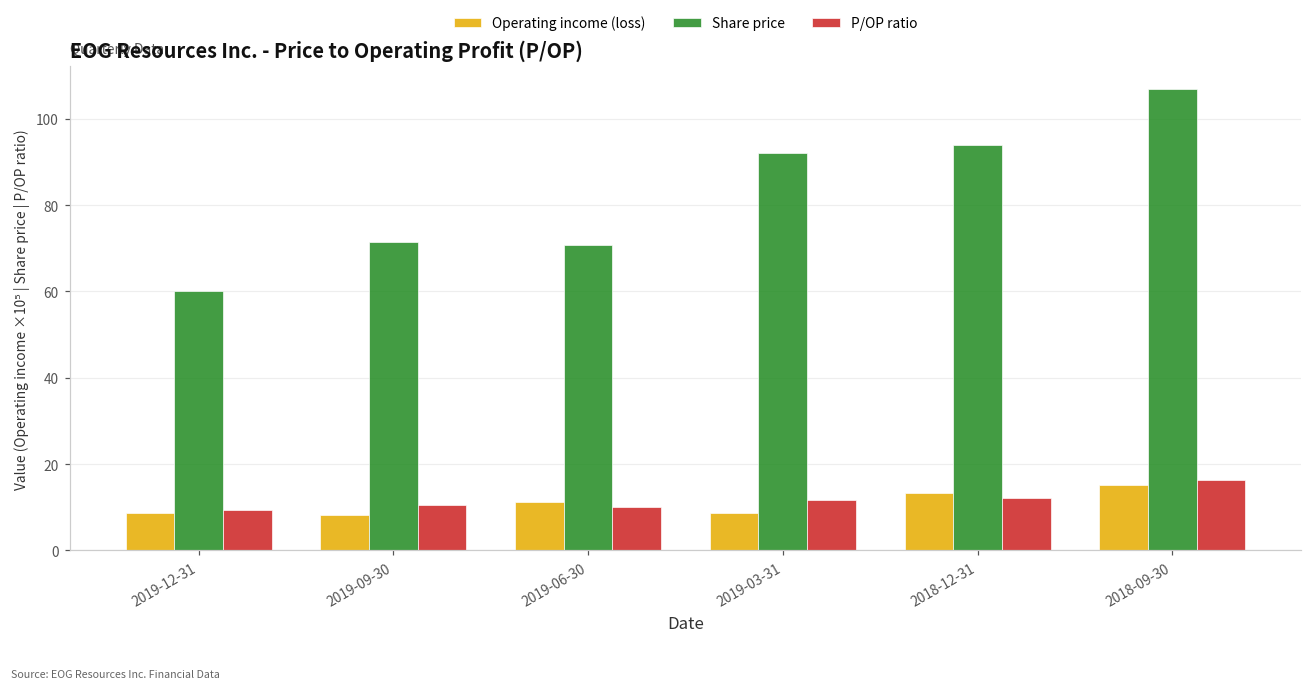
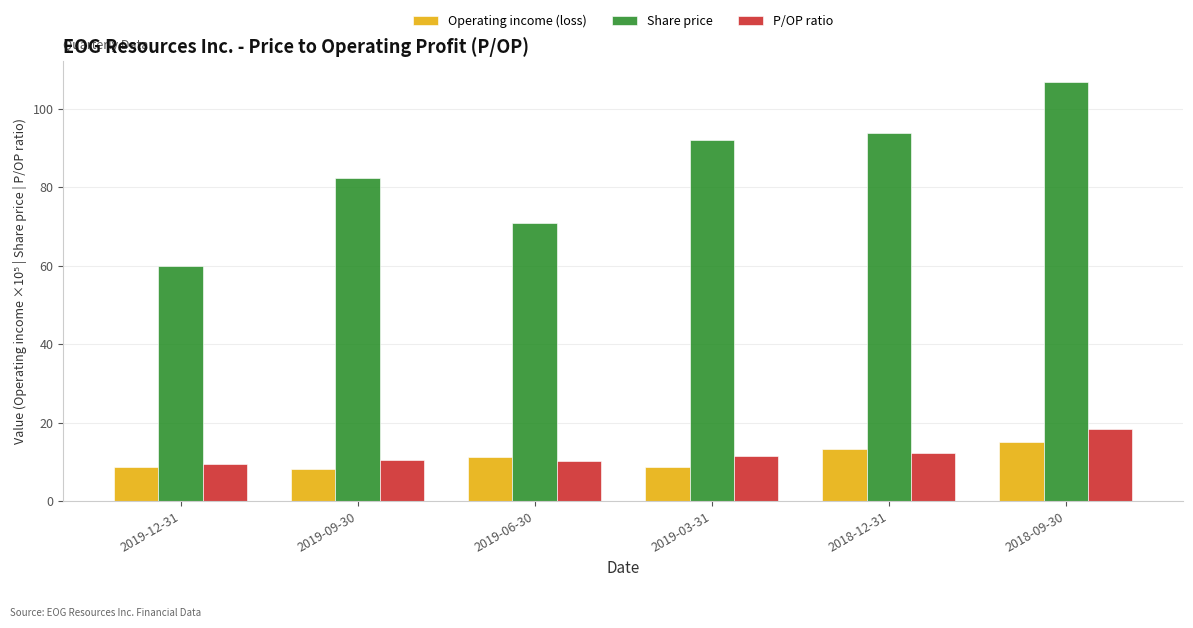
  {
    "Operating income (loss)": {
      "2019-12-31": 9,
      "2019-09-30": 8,
      "2019-06-30": 11,
      "2019-03-31": 9,
      "2018-12-31": 13,
      "2018-09-30": 15
    },
    "Share price": {
      "2019-12-31": 60,
-     "2019-09-30": 71,
+     "2019-09-30": 82,
      "2019-06-30": 71,
      "2019-03-31": 92,
      "2018-12-31": 94,
      "2018-09-30": 107
    },
    "P/OP ratio": {
      "2019-12-31": 9,
      "2019-09-30": 11,
      "2019-06-30": 10,
      "2019-03-31": 12,
      "2018-12-31": 12,
-     "2018-09-30": 16
+     "2018-09-30": 18
    }
  }
